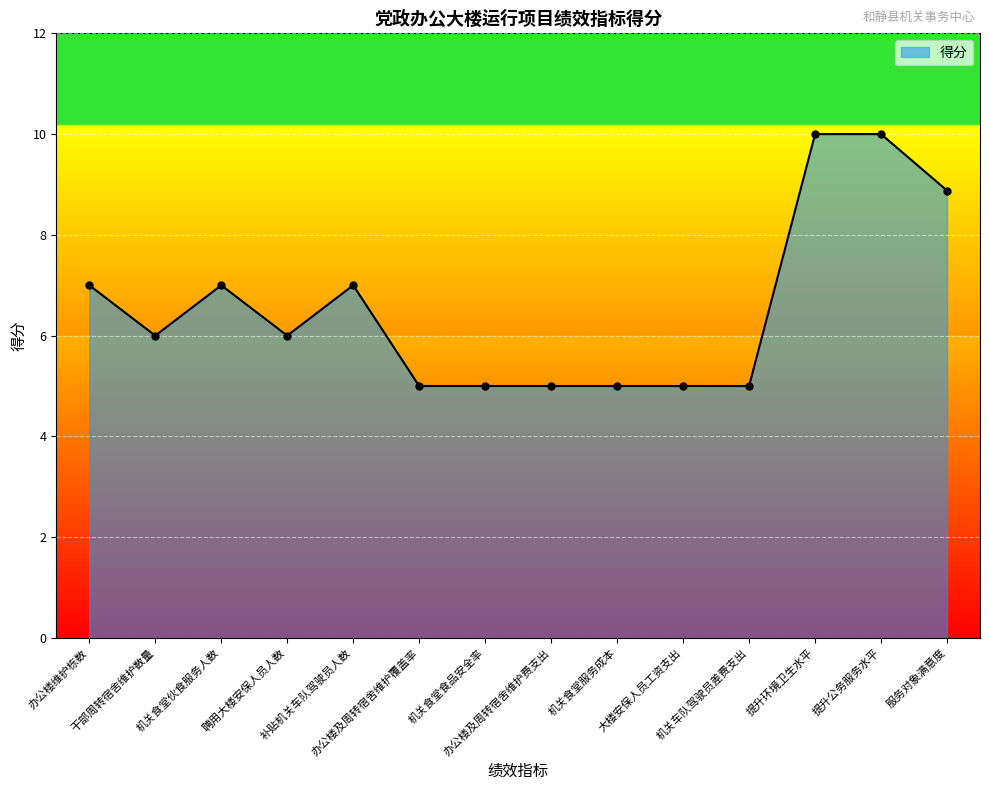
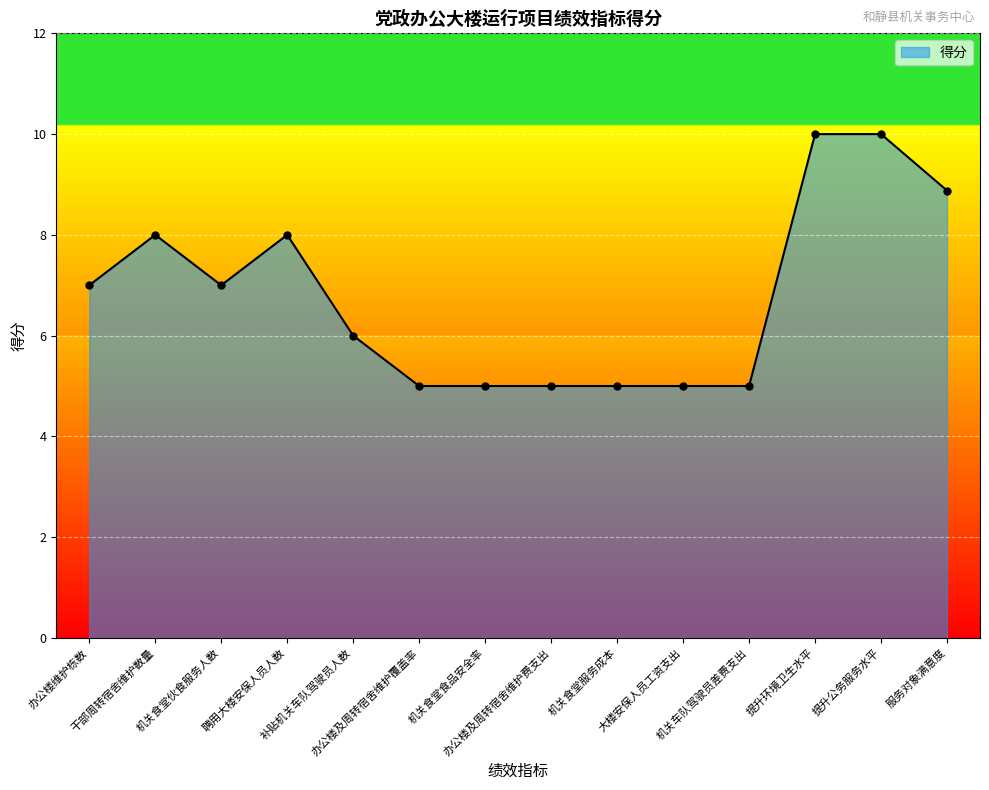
  {
    "办公楼维护栋数": 7,
-   "干部周转宿舍维护数量": 6,
+   "干部周转宿舍维护数量": 8,
    "机关食堂伙食服务人数": 7,
-   "聘用大楼安保人员人数": 6,
-   "补贴机关车队驾驶员人数": 7,
+   "聘用大楼安保人员人数": 8,
+   "补贴机关车队驾驶员人数": 6,
    "办公楼及周转宿舍维护覆盖率": 5,
    "机关食堂食品安全率": 5,
    "办公楼及周转宿舍维护费支出": 5,
    "机关食堂服务成本": 5,
    "大楼安保人员工资支出": 5,
    "机关车队驾驶员差费支出": 5,
    "提升环境卫生水平": 10,
    "提升公务服务水平": 10,
    "服务对象满意度": 8.9
  }
